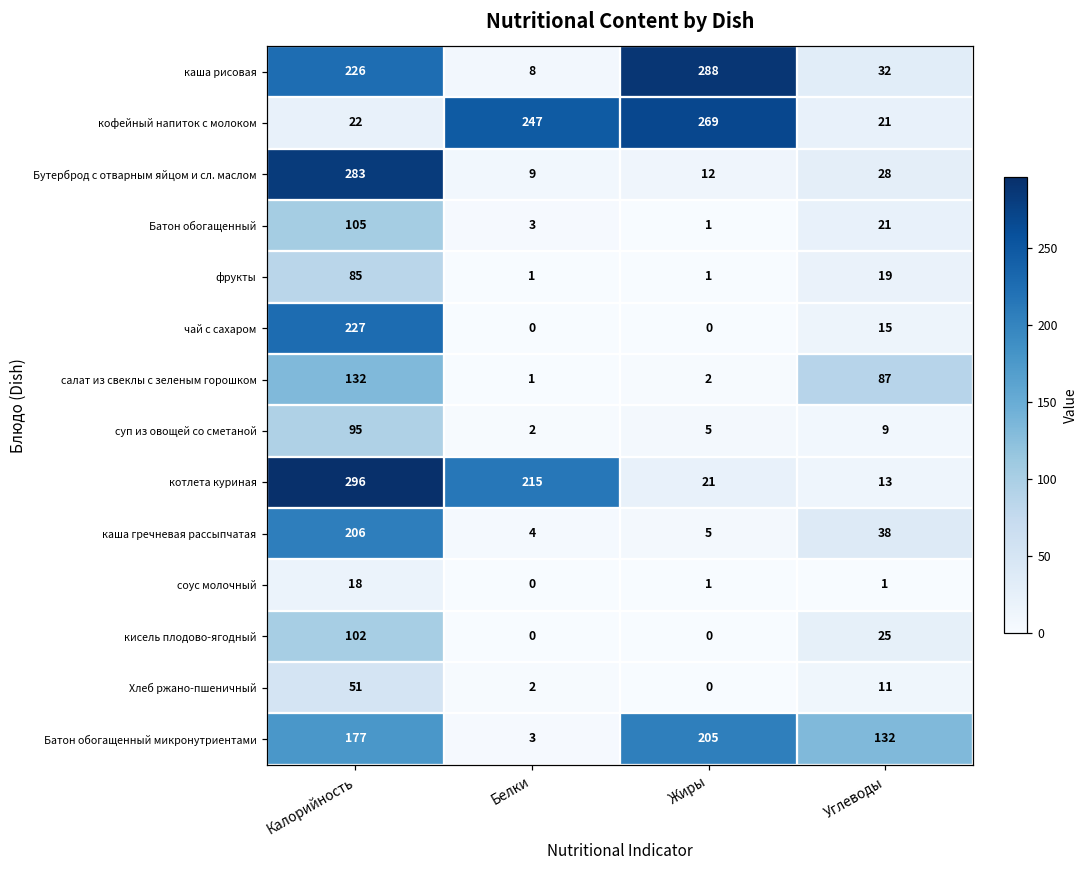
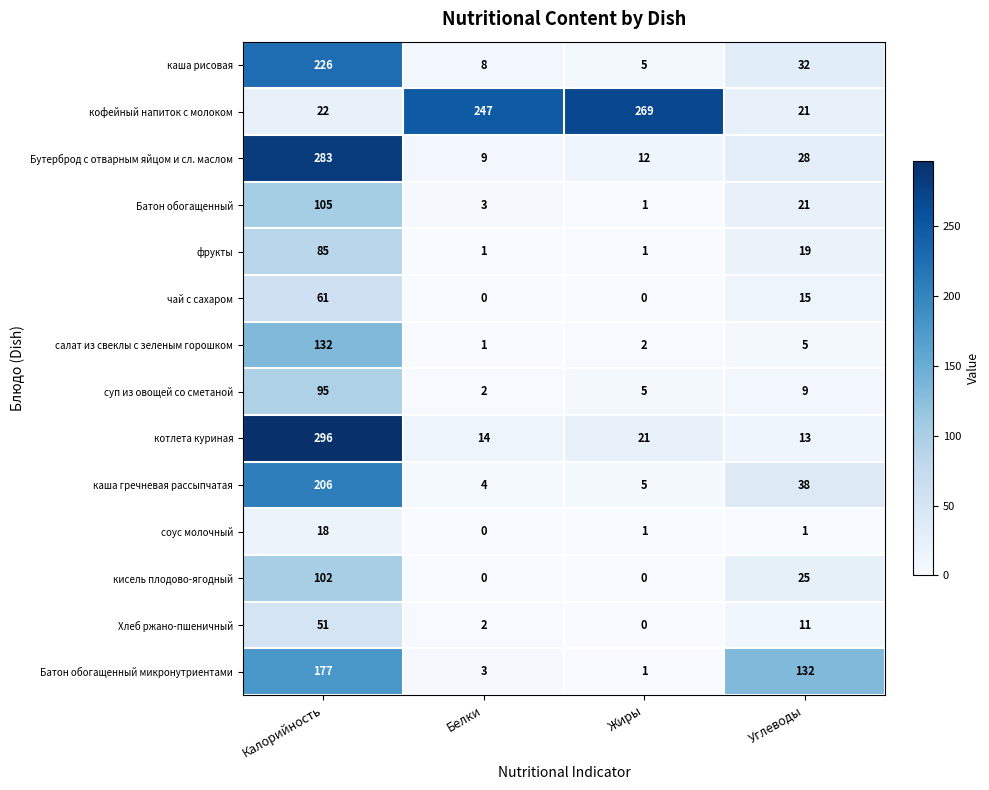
  {
    "каша рисовая": {
      "Калорийность": 226,
      "Белки": 8,
-     "Жиры": 288,
+     "Жиры": 5,
      "Углеводы": 32
    },
    "кофейный напиток с молоком": {
      "Калорийность": 22,
      "Белки": 247,
      "Жиры": 269,
      "Углеводы": 21
    },
    "Бутерброд с отварным яйцом и сл. маслом": {
      "Калорийность": 283,
      "Белки": 9,
      "Жиры": 12,
      "Углеводы": 28
    },
    "Батон обогащенный": {
      "Калорийность": 105,
      "Белки": 3,
      "Жиры": 1,
      "Углеводы": 21
    },
    "фрукты": {
      "Калорийность": 85,
      "Белки": 1,
      "Жиры": 1,
      "Углеводы": 19
    },
    "чай с сахаром": {
-     "Калорийность": 227,
+     "Калорийность": 61,
      "Белки": 0,
      "Жиры": 0,
      "Углеводы": 15
    },
    "салат из свеклы с зеленым горошком": {
      "Калорийность": 132,
      "Белки": 1,
      "Жиры": 2,
-     "Углеводы": 87
+     "Углеводы": 5
    },
    "суп из овощей со сметаной": {
      "Калорийность": 95,
      "Белки": 2,
      "Жиры": 5,
      "Углеводы": 9
    },
    "котлета куриная": {
      "Калорийность": 296,
-     "Белки": 215,
+     "Белки": 14,
      "Жиры": 21,
      "Углеводы": 13
    },
    "каша гречневая рассыпчатая": {
      "Калорийность": 206,
      "Белки": 4,
      "Жиры": 5,
      "Углеводы": 38
    },
    "соус молочный": {
      "Калорийность": 18,
      "Белки": 0,
      "Жиры": 1,
      "Углеводы": 1
    },
    "кисель плодово-ягодный": {
      "Калорийность": 102,
      "Белки": 0,
      "Жиры": 0,
      "Углеводы": 25
    },
    "Хлеб ржано-пшеничный": {
      "Калорийность": 51,
      "Белки": 2,
      "Жиры": 0,
      "Углеводы": 11
    },
    "Батон обогащенный микронутриентами": {
      "Калорийность": 177,
      "Белки": 3,
-     "Жиры": 205,
+     "Жиры": 1,
      "Углеводы": 132
    }
  }
